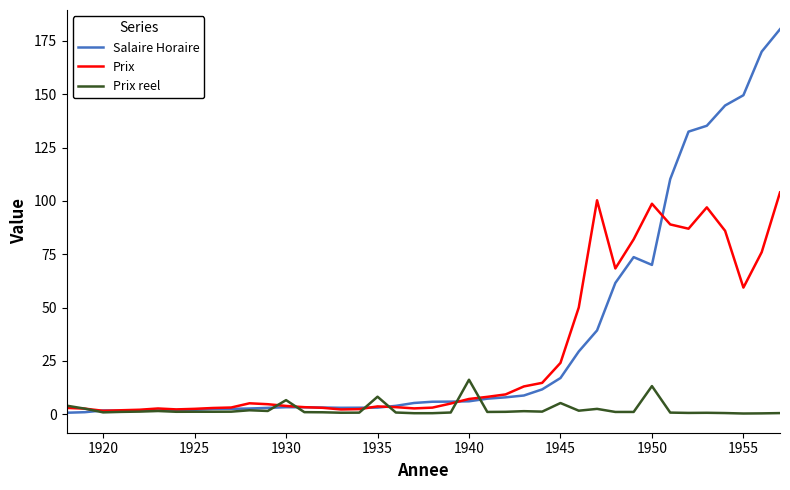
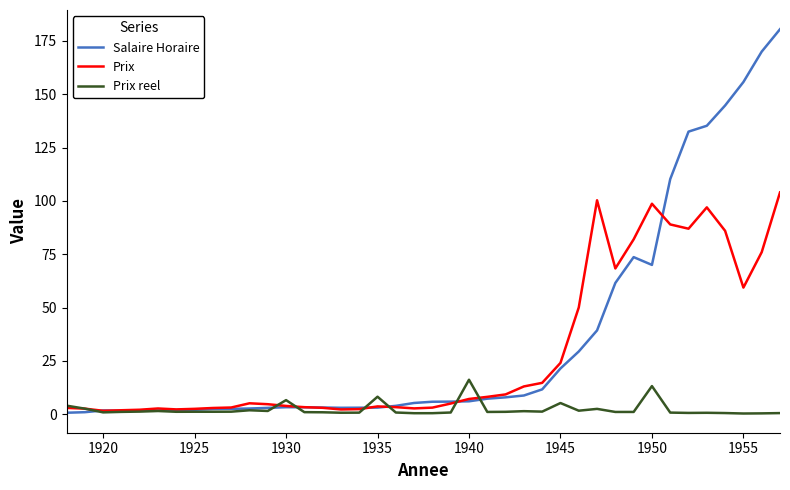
  {
    "Salaire Horaire": {
-     "1945": 17,
+     "1945": 21,
      "1950": 70,
-     "1955": 150
+     "1955": 156
    },
    "Prix": {
      "1945": 24,
      "1950": 99,
      "1955": 59
    },
    "Prix reel": {
      "1930": 7,
      "1935": 8,
      "1940": 16,
      "1945": 5,
      "1950": 13,
      "1955": 0
    }
  }
